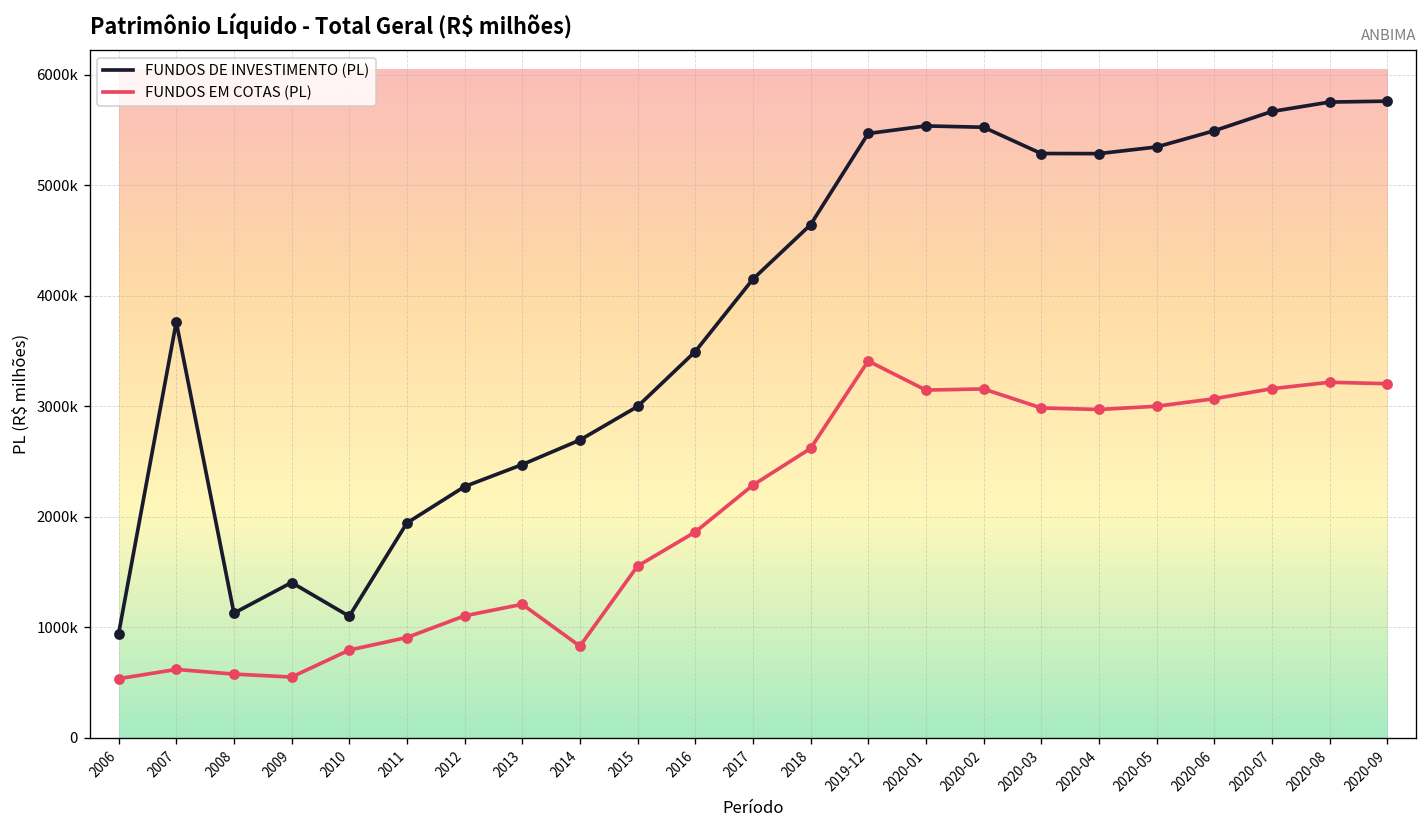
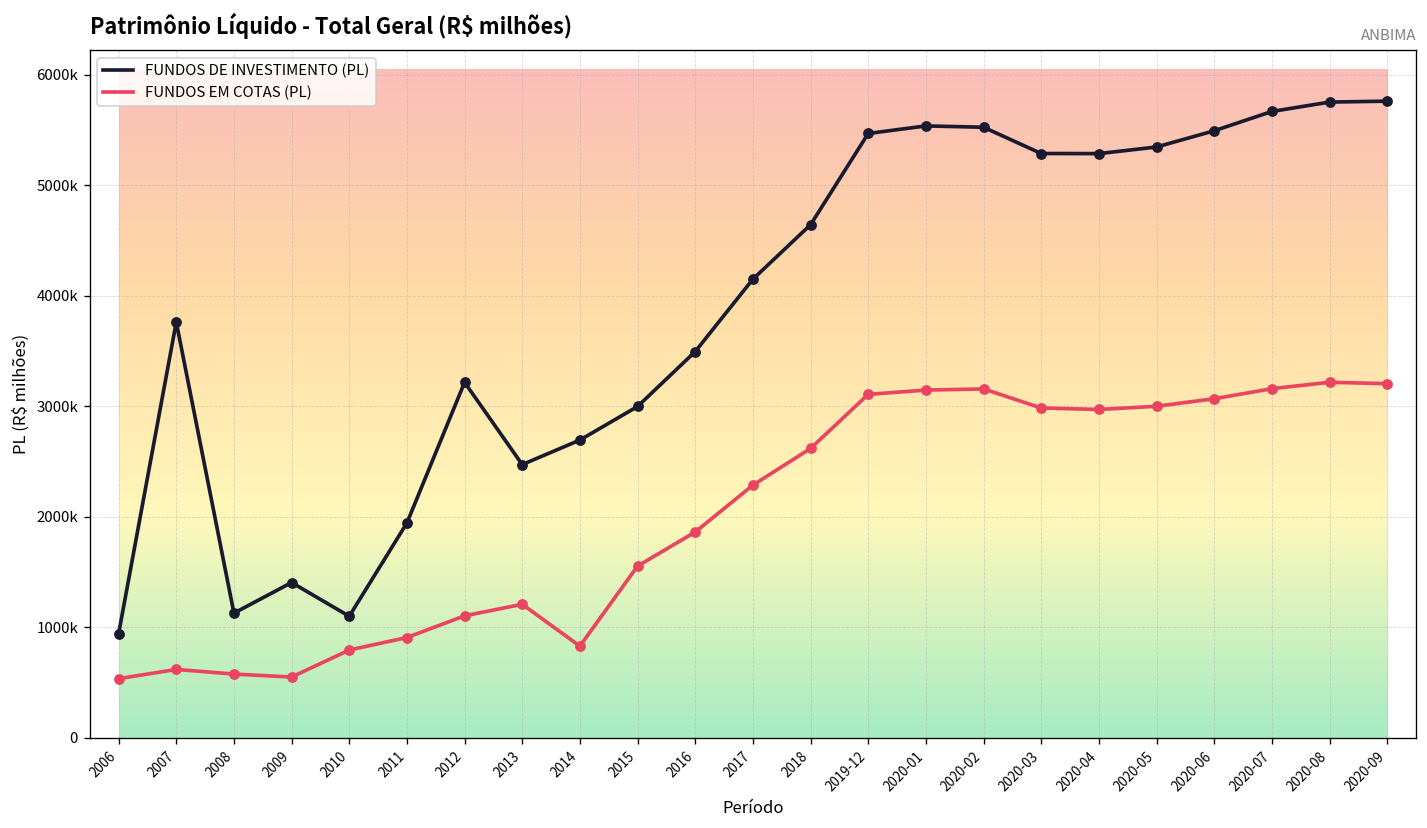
  {
    "FUNDOS DE INVESTIMENTO (PL)": {
      "2006": 900000,
      "2007": 3800000,
      "2008": 1100000,
      "2009": 1400000,
      "2010": 1100000,
      "2011": 1900000,
-     "2012": 2300000,
+     "2012": 3200000,
      "2013": 2500000,
      "2014": 2700000,
      "2015": 3000000,
      "2016": 3500000,
      "2017": 4100000,
      "2018": 4600000,
      "2019-12": 5500000,
      "2020-01": 5500000,
      "2020-02": 5500000,
      "2020-03": 5300000,
      "2020-04": 5300000,
      "2020-05": 5300000,
      "2020-06": 5500000,
      "2020-07": 5700000,
      "2020-08": 5800000,
      "2020-09": 5800000
    },
    "FUNDOS EM COTAS (PL)": {
      "2006": 500000,
      "2007": 600000,
      "2008": 600000,
      "2009": 500000,
      "2010": 800000,
      "2011": 900000,
      "2012": 1100000,
      "2013": 1200000,
      "2014": 800000,
      "2015": 1600000,
      "2016": 1900000,
      "2017": 2300000,
      "2018": 2600000,
-     "2019-12": 3400000,
+     "2019-12": 3100000,
      "2020-01": 3100000,
      "2020-02": 3200000,
      "2020-03": 3000000,
      "2020-04": 3000000,
      "2020-05": 3000000,
      "2020-06": 3100000,
      "2020-07": 3200000,
      "2020-08": 3200000,
      "2020-09": 3200000
    }
  }
